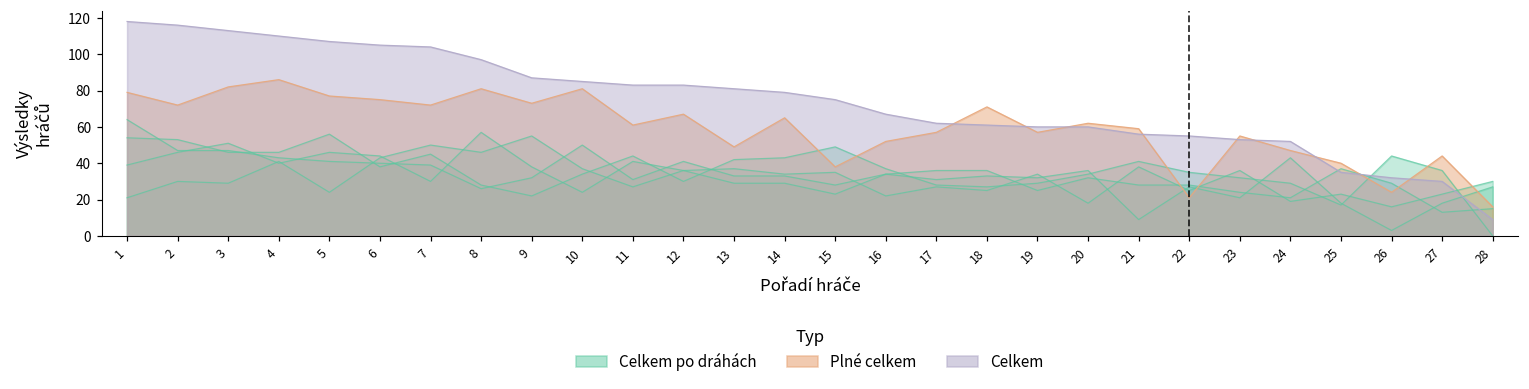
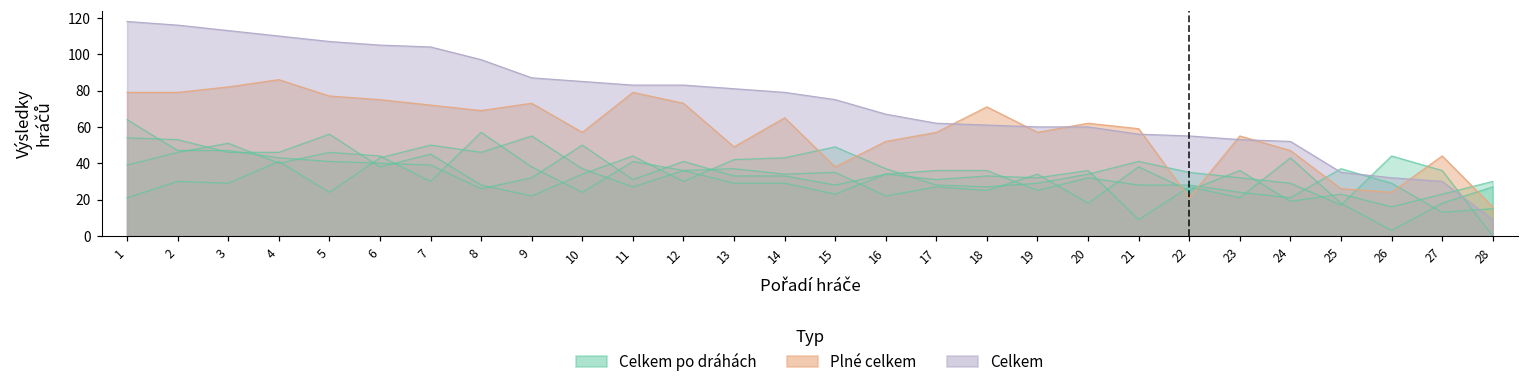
  {
    "Plné celkem": {
      "1": 79,
-     "2": 72,
+     "2": 79,
      "3": 82,
      "4": 86,
      "5": 77,
      "6": 75,
      "7": 72,
-     "8": 81,
+     "8": 69,
      "9": 73,
-     "10": 81,
-     "11": 61,
-     "12": 67,
+     "10": 57,
+     "11": 79,
+     "12": 73,
      "13": 49,
      "14": 65,
      "15": 38,
      "16": 52,
      "17": 57,
      "18": 71,
      "19": 57,
      "20": 62,
      "21": 59,
      "22": 21,
      "23": 55,
      "24": 47,
-     "25": 40,
+     "25": 26,
      "26": 24,
      "27": 44
    }
  }
